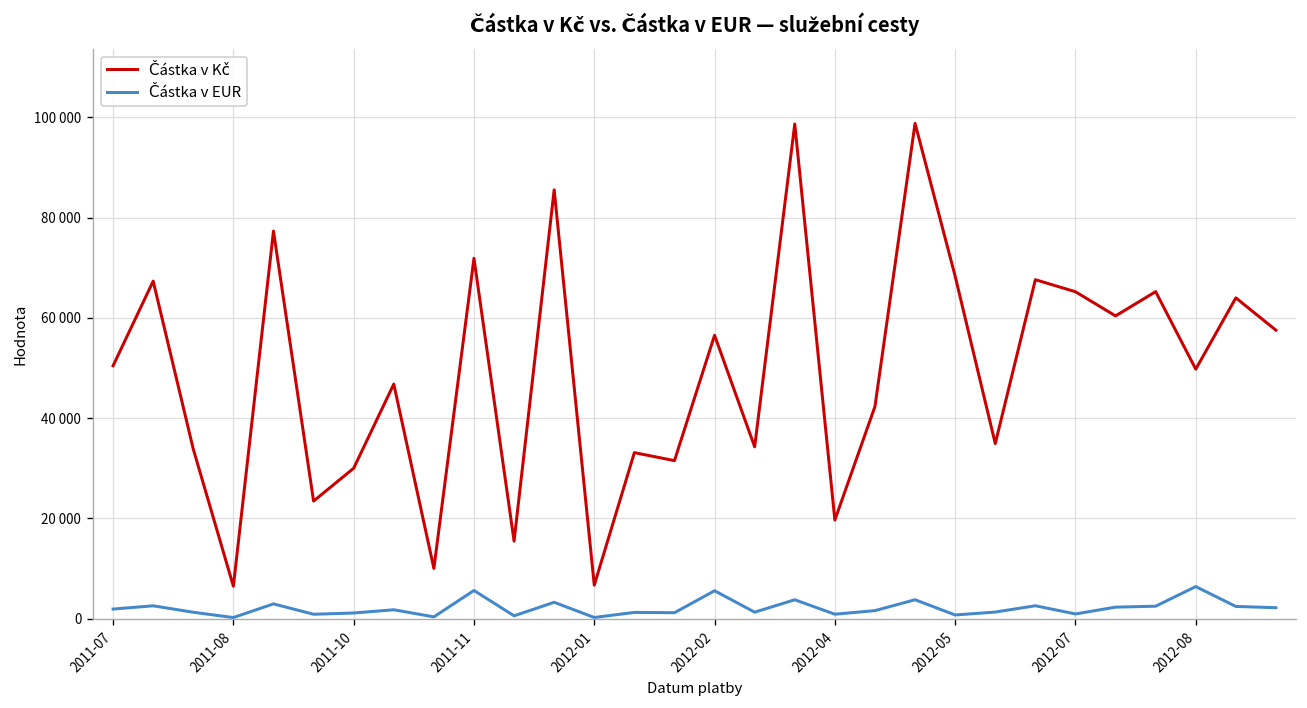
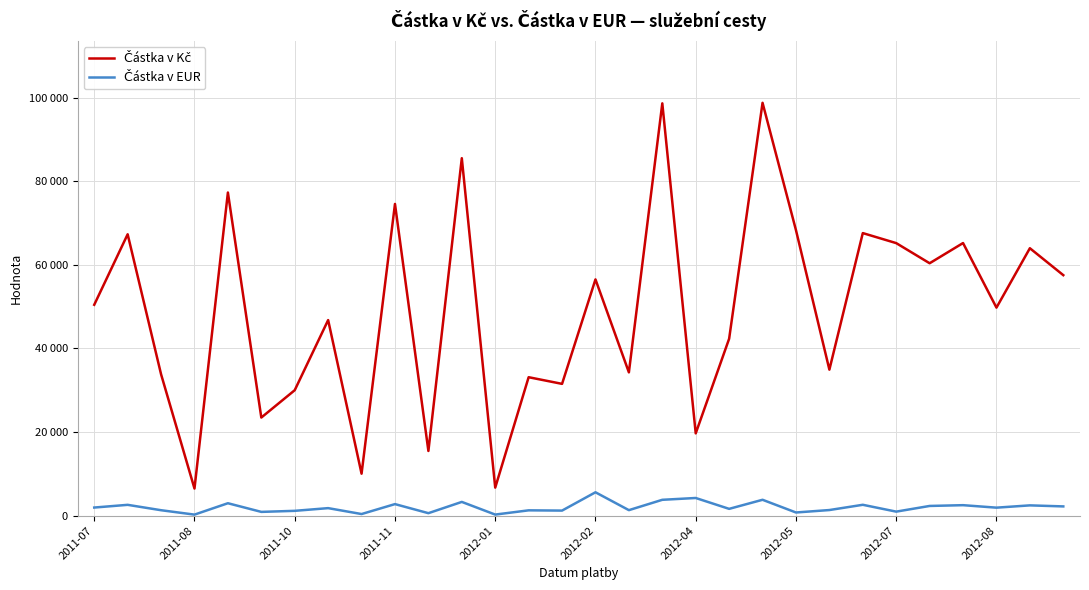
  {
    "Částka v Kč": {
      "2011-07": 50000,
      "2011-08": 6000,
      "2011-10": 30000,
-     "2011-11": 72000,
+     "2011-11": 75000,
      "2012-01": 7000,
      "2012-02": 57000,
      "2012-04": 20000,
      "2012-05": 68000,
      "2012-07": 65000,
      "2012-08": 50000
    },
    "Částka v EUR": {
      "2011-07": 2000,
      "2011-08": 0,
      "2011-10": 1000,
-     "2011-11": 6000,
+     "2011-11": 3000,
      "2012-01": 0,
      "2012-02": 6000,
-     "2012-04": 1000,
+     "2012-04": 4000,
      "2012-05": 1000,
      "2012-07": 1000,
-     "2012-08": 6000
+     "2012-08": 2000
    }
  }
